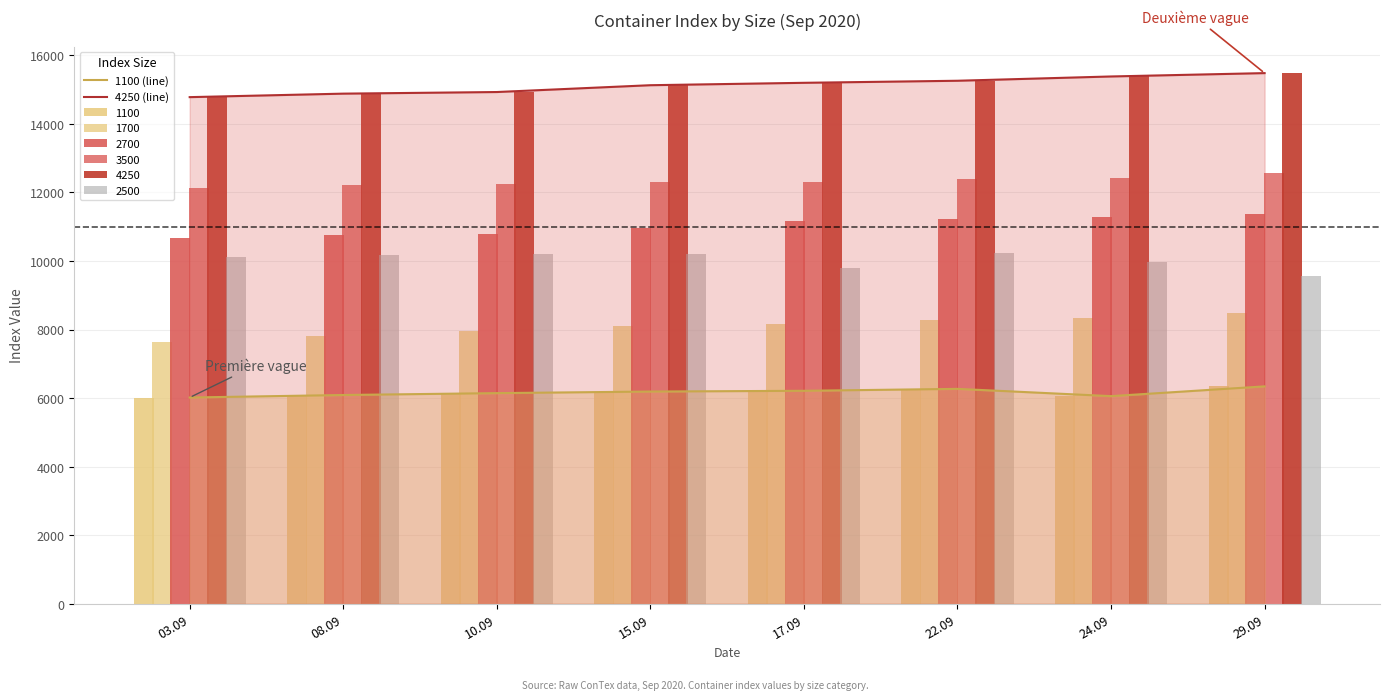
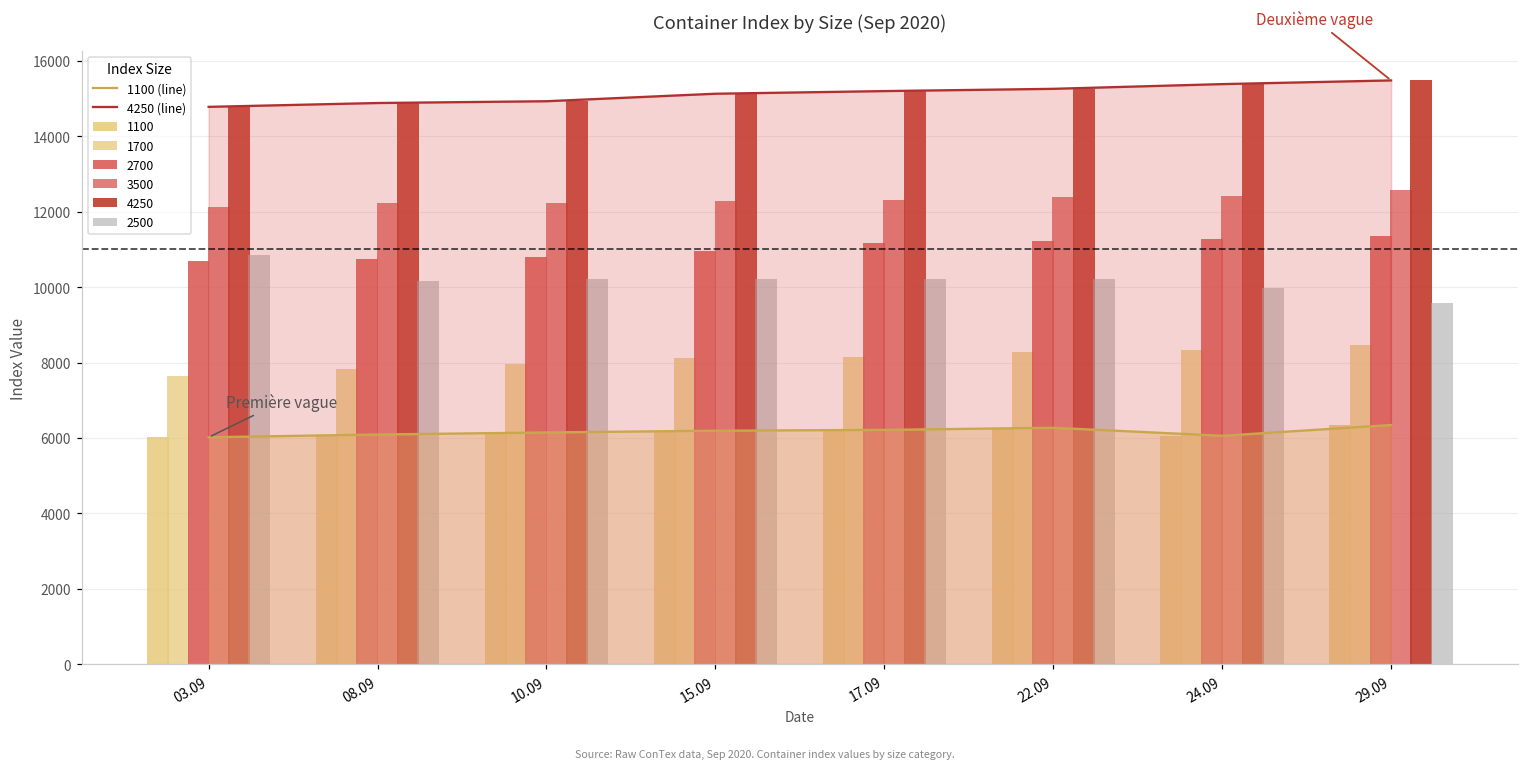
  {
    "1100 (line)": {
      "03.09": 6000,
      "08.09": 6100,
      "10.09": 6100,
      "15.09": 6200,
      "17.09": 6200,
      "22.09": 6300,
      "24.09": 6100,
      "29.09": 6300
    },
    "2500": {
-     "03.09": 10100,
+     "03.09": 10800,
      "08.09": 10200,
      "10.09": 10200,
      "15.09": 10200,
-     "17.09": 9800,
+     "17.09": 10200,
      "22.09": 10200,
      "24.09": 10000,
      "29.09": 9600
    }
  }
